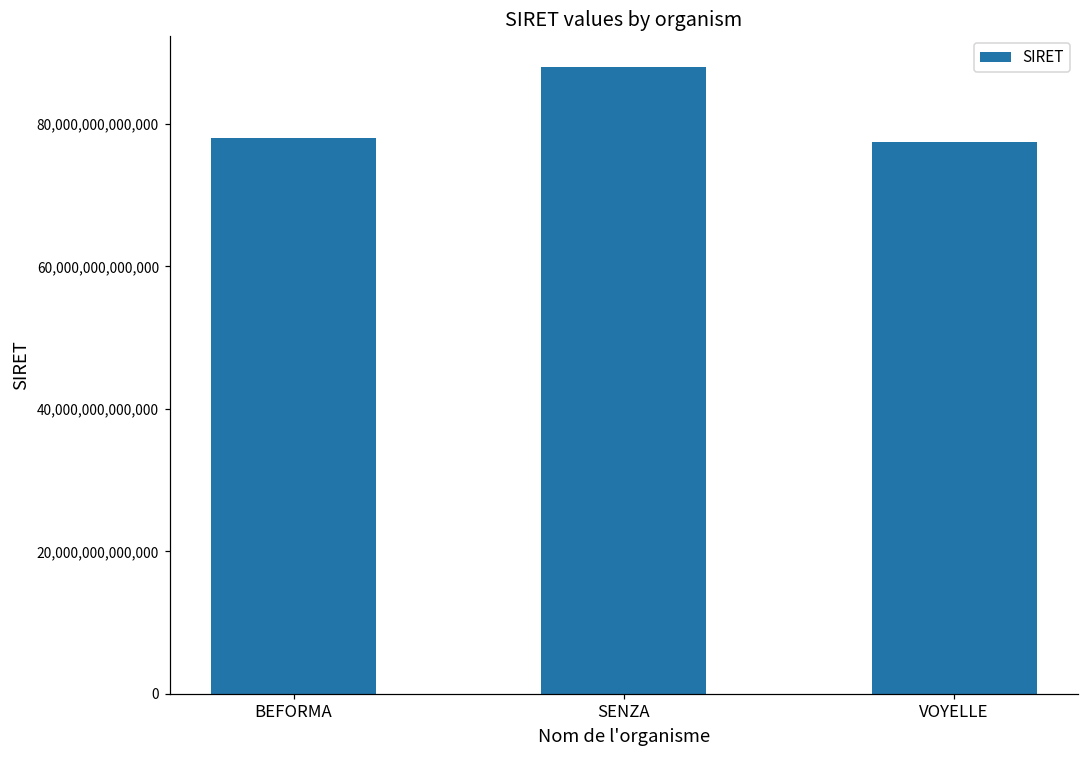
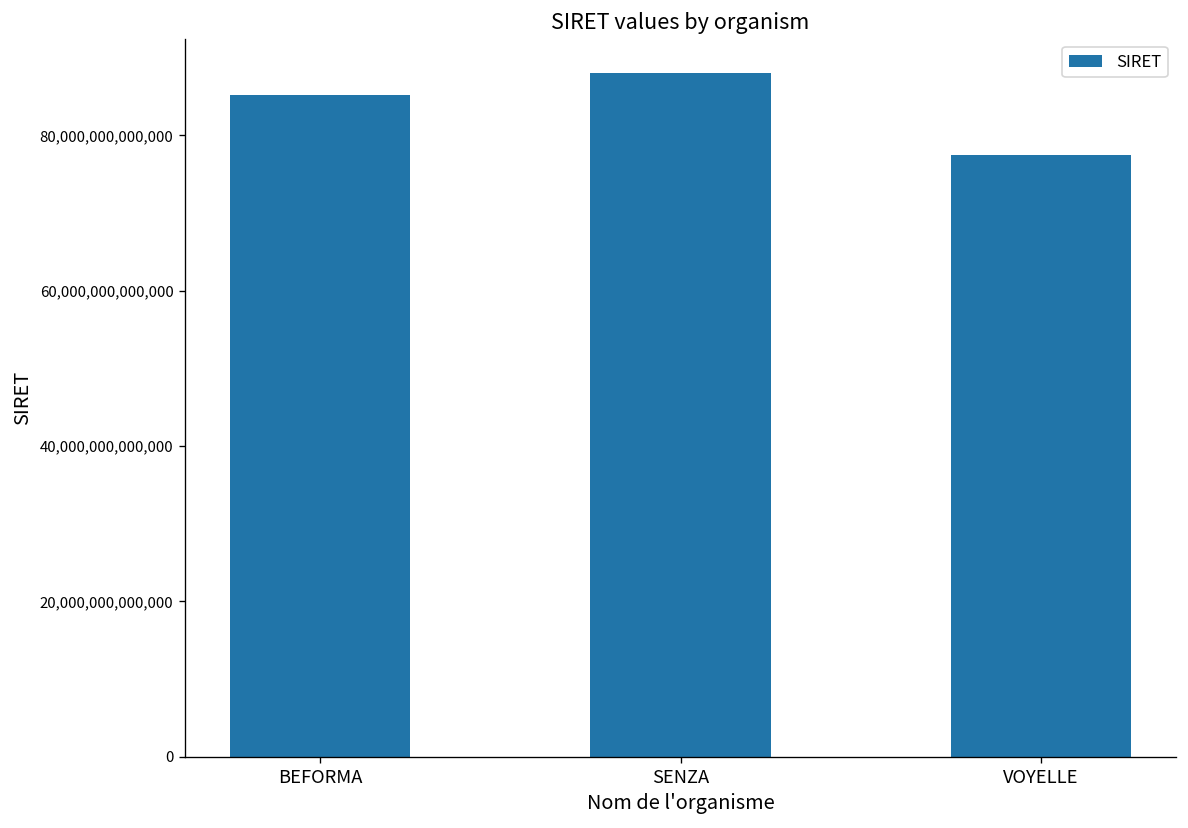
  {
-   "BEFORMA": "78,000,000,000,000",
+   "BEFORMA": "85,000,000,000,000",
    "SENZA": "88,000,000,000,000",
    "VOYELLE": "78,000,000,000,000"
  }
